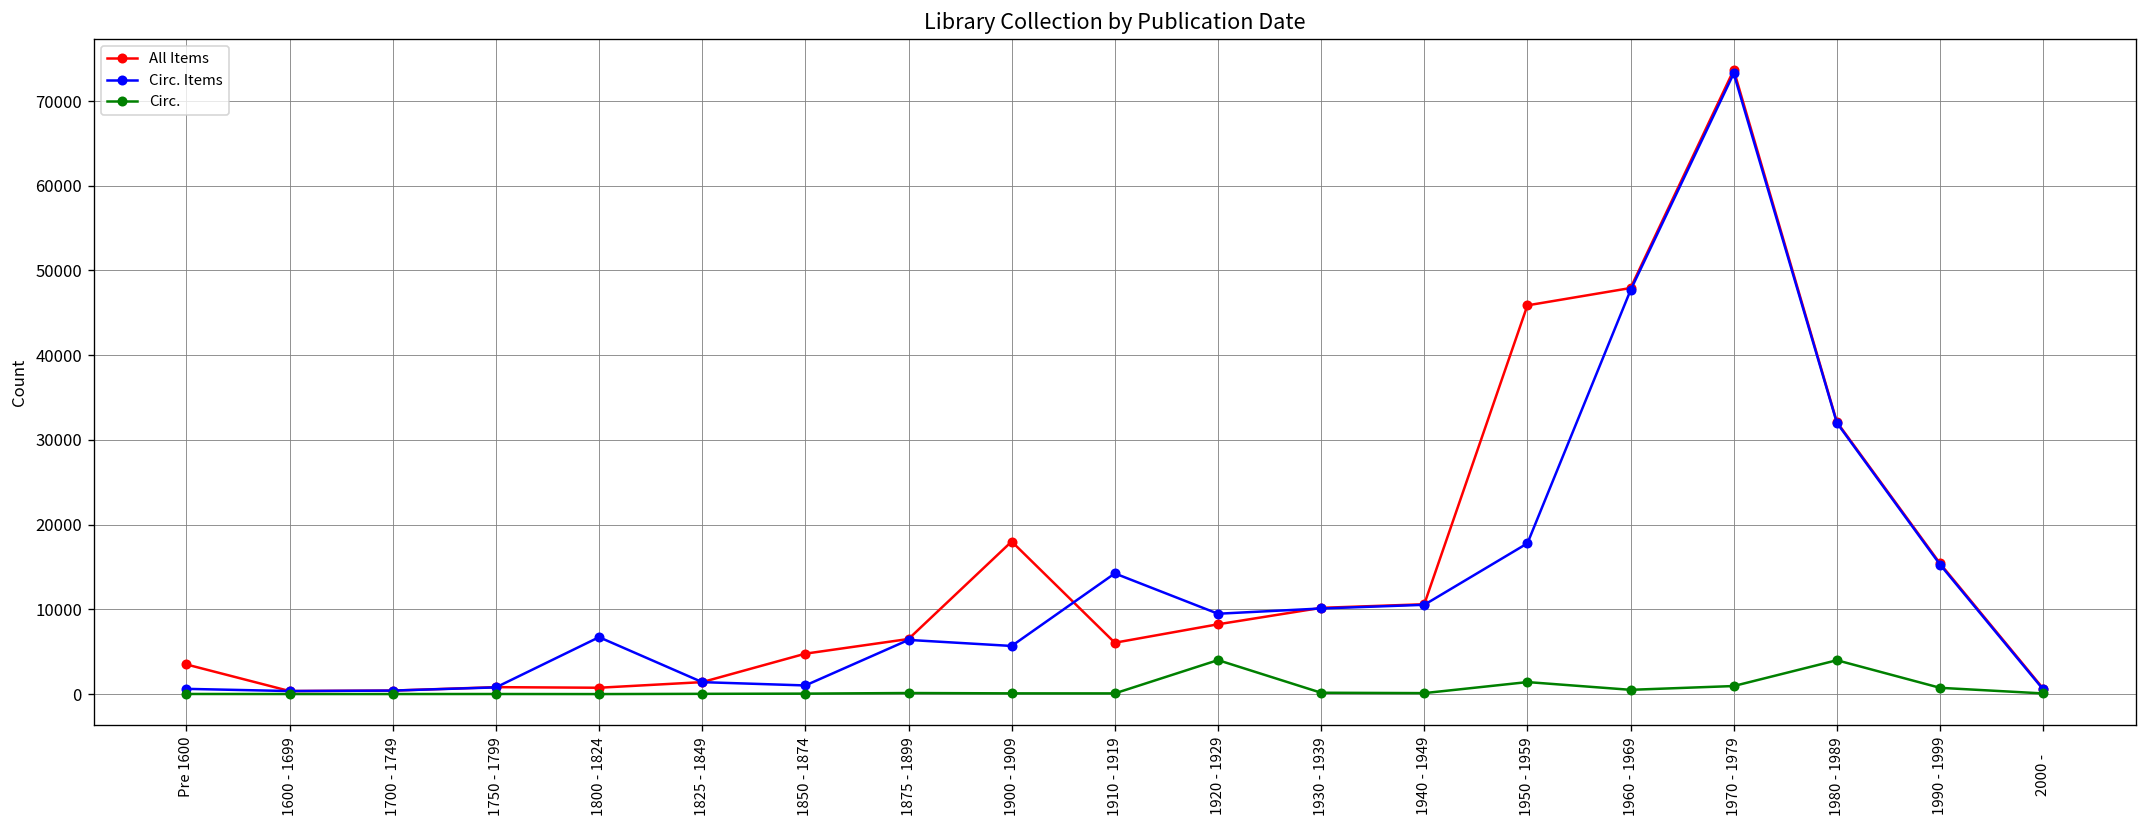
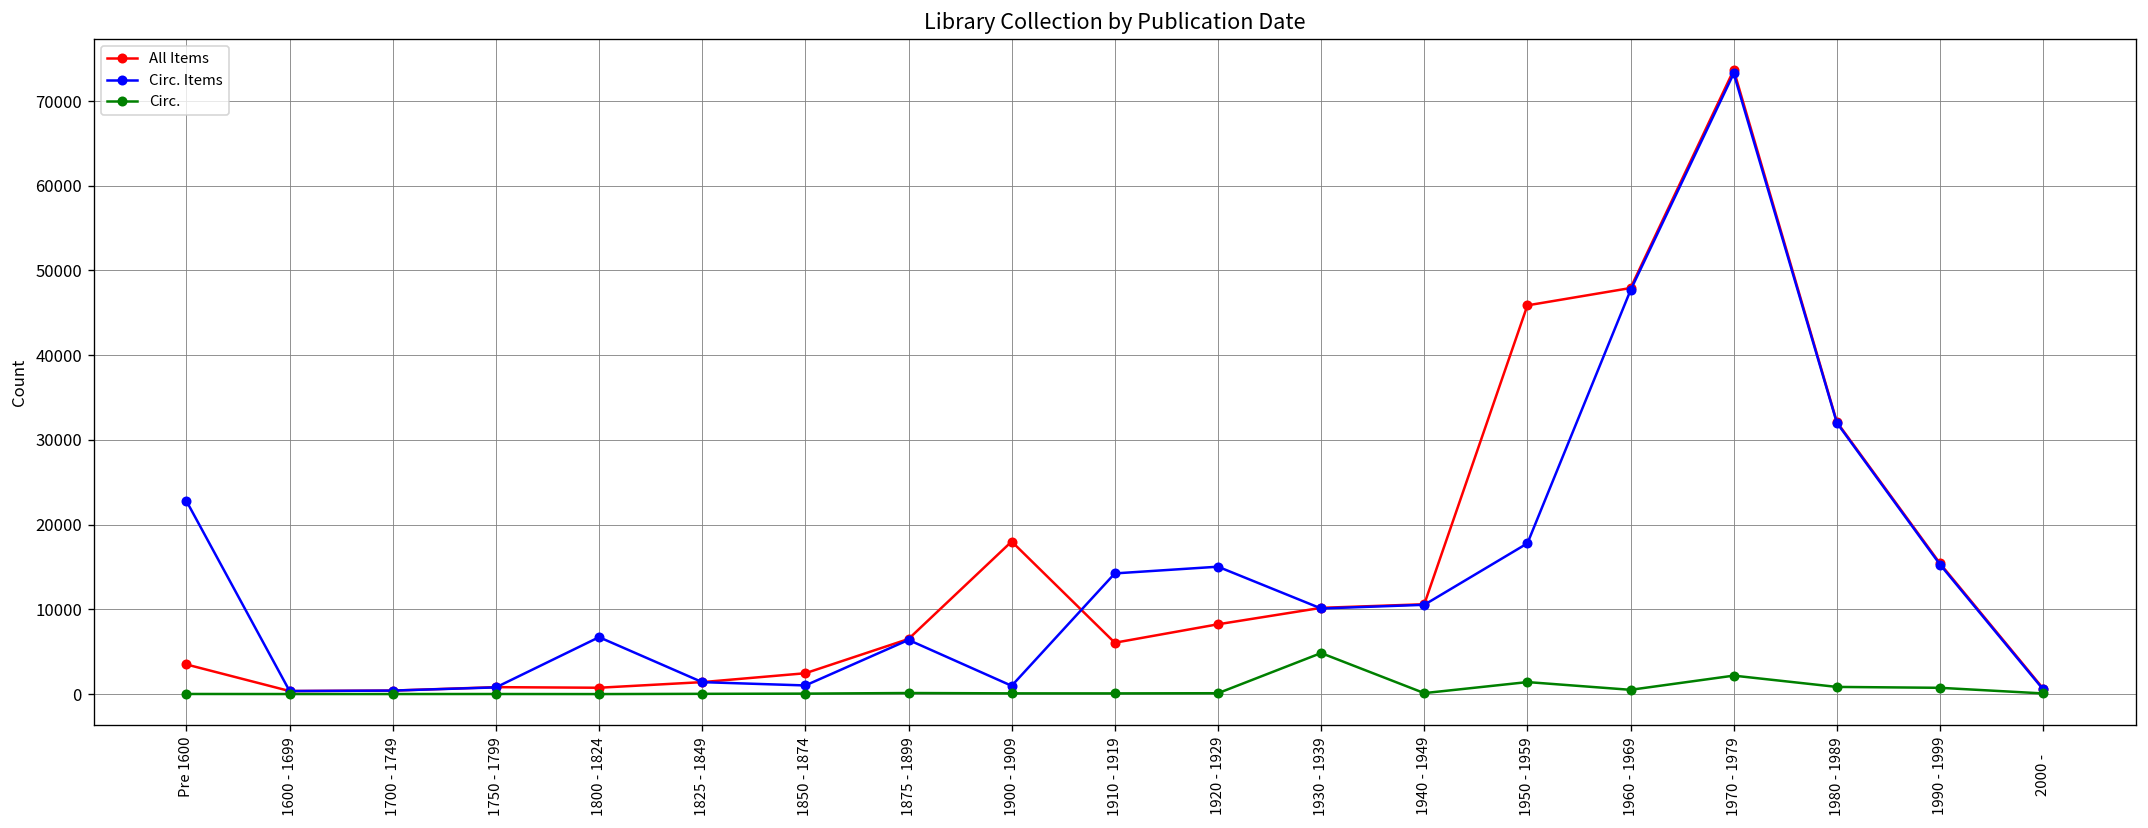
  {
    "All Items": {
      "Pre 1600": 3000,
      "1800 - 1824": 1000,
-     "1850 - 1874": 5000,
+     "1850 - 1874": 2000,
      "1900 - 1909": 18000,
      "1910 - 1919": 6000,
      "1920 - 1929": 8000,
      "1950 - 1959": 46000,
      "1970 - 1979": 74000
    },
    "Circ. Items": {
-     "Pre 1600": 1000,
+     "Pre 1600": 23000,
      "1800 - 1824": 7000,
      "1850 - 1874": 1000,
-     "1900 - 1909": 6000,
+     "1900 - 1909": 1000,
      "1910 - 1919": 14000,
-     "1920 - 1929": 9000,
+     "1920 - 1929": 15000,
      "1950 - 1959": 18000,
      "1970 - 1979": 73000
    },
    "Circ.": {
      "Pre 1600": 0,
      "1700 - 1749": 0,
      "1750 - 1799": 0,
      "1800 - 1824": 0,
      "1825 - 1849": 0,
      "1850 - 1874": 0,
      "1875 - 1899": 0,
      "1900 - 1909": 0,
      "1910 - 1919": 0,
-     "1920 - 1929": 4000,
-     "1930 - 1939": 0,
+     "1920 - 1929": 0,
+     "1930 - 1939": 5000,
      "1940 - 1949": 0,
      "1950 - 1959": 1000,
      "1960 - 1969": 1000,
-     "1970 - 1979": 1000,
-     "1980 - 1989": 4000,
+     "1970 - 1979": 2000,
+     "1980 - 1989": 1000,
      "1990 - 1999": 1000,
      "2000 -": 0
    }
  }
